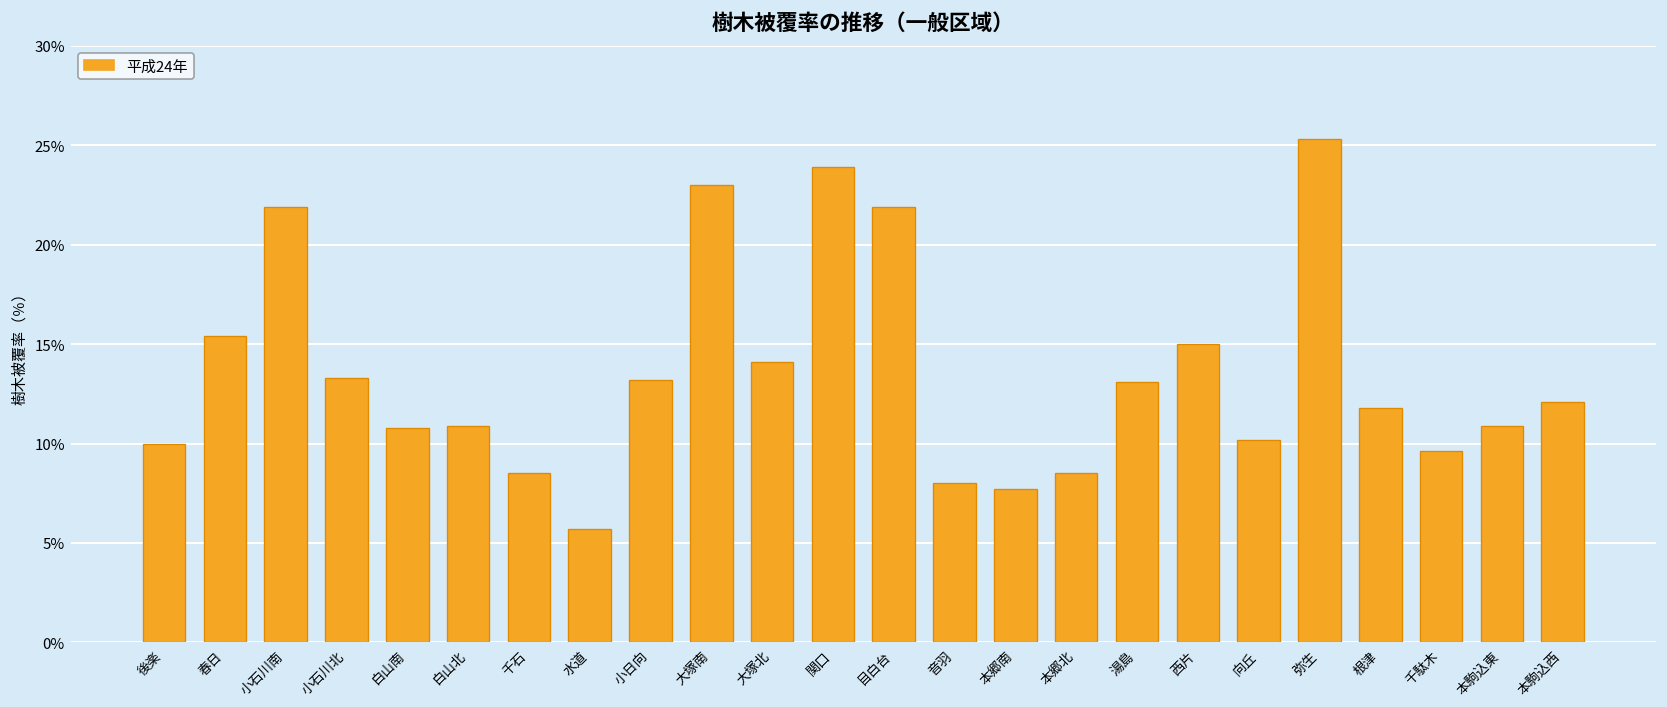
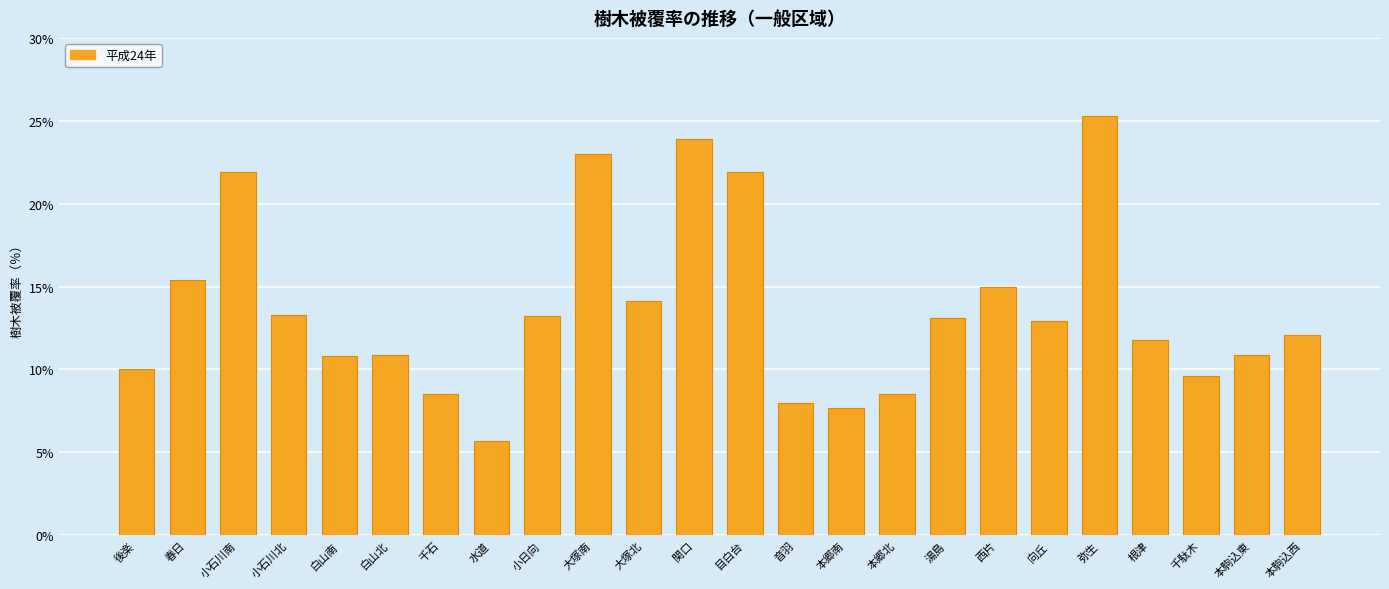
  {
    "後楽": "10.0%",
    "春日": "15.4%",
    "小石川南": "21.9%",
    "小石川北": "13.3%",
    "白山南": "10.8%",
    "白山北": "10.9%",
    "千石": "8.5%",
    "水道": "5.7%",
    "小日向": "13.2%",
    "大塚南": "23.0%",
    "大塚北": "14.1%",
    "関口": "23.9%",
    "目白台": "21.9%",
    "音羽": "8.0%",
    "本郷南": "7.7%",
    "本郷北": "8.5%",
    "湯島": "13.1%",
    "西片": "15.0%",
-   "向丘": "10.2%",
+   "向丘": "12.9%",
    "弥生": "25.3%",
    "根津": "11.8%",
    "千駄木": "9.6%",
    "本駒込東": "10.9%",
    "本駒込西": "12.1%"
  }
